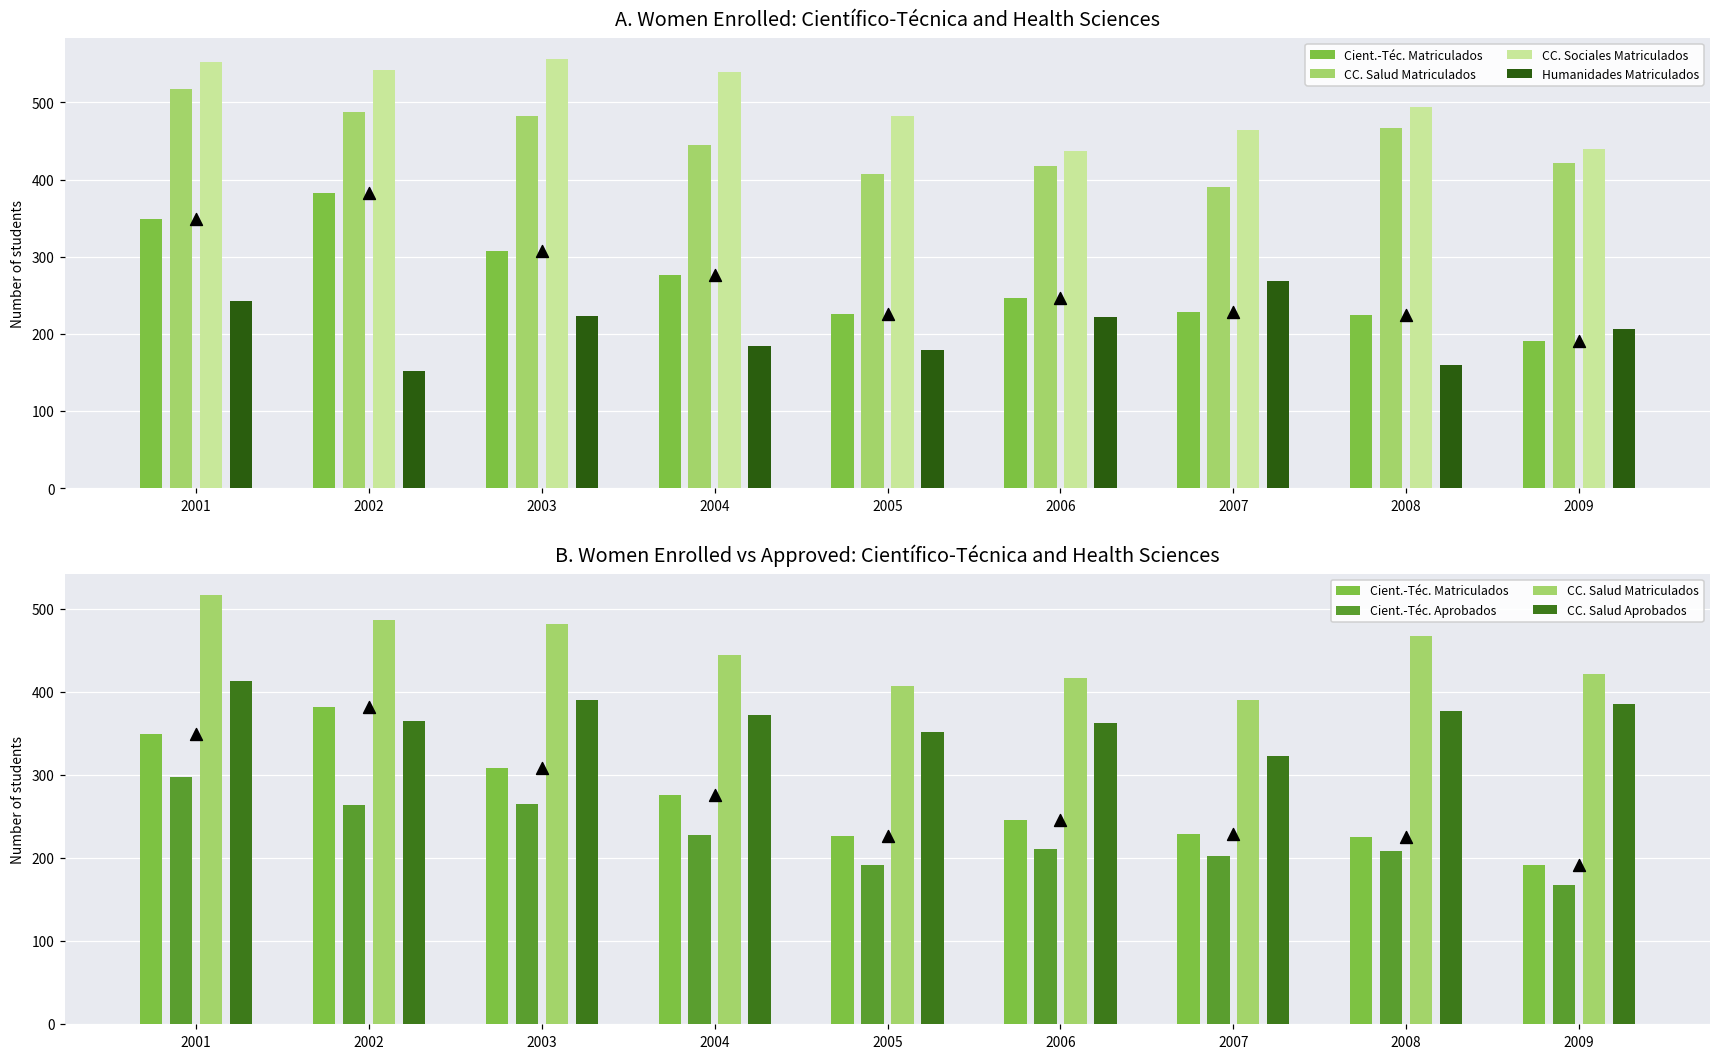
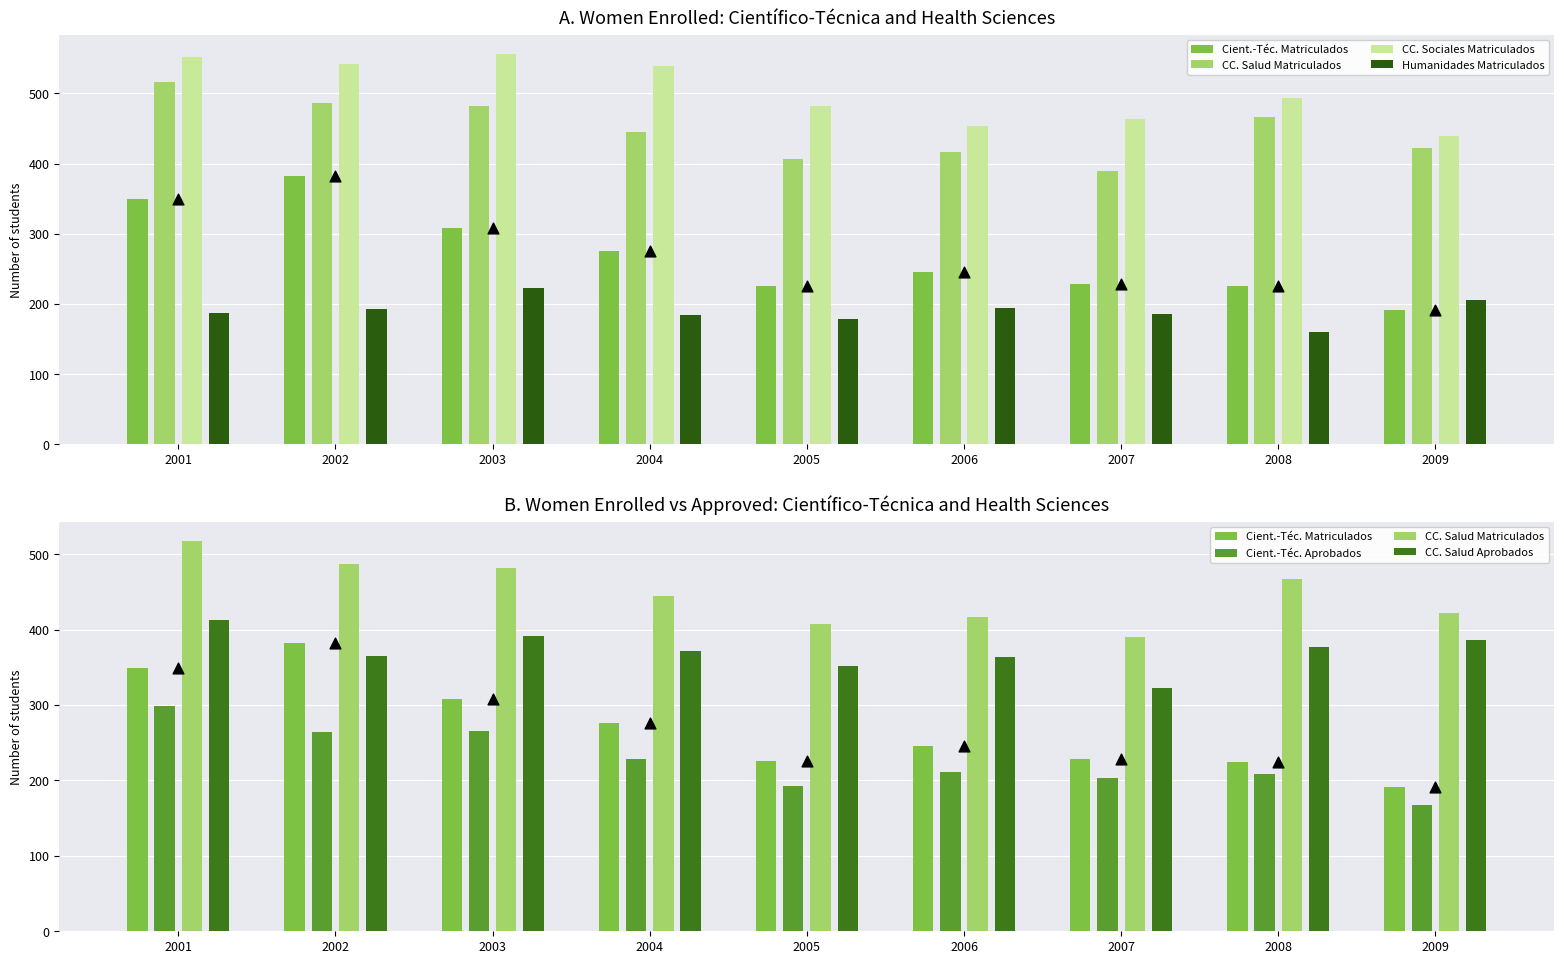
  {
    "A. Women Enrolled: Científico-Técnica and Health Sciences": {
      "CC. Sociales Matriculados": {
        "2001": 550,
        "2002": 540,
        "2003": 560,
        "2004": 540,
        "2005": 480,
-       "2006": 440,
+       "2006": 450,
        "2007": 460,
        "2008": 490,
        "2009": 440
      },
      "Humanidades Matriculados": {
-       "2001": 240,
-       "2002": 150,
+       "2001": 190,
+       "2002": 190,
        "2003": 220,
        "2004": 180,
        "2005": 180,
-       "2006": 220,
-       "2007": 270,
+       "2006": 190,
+       "2007": 190,
        "2008": 160,
        "2009": 210
      }
    }
  }
